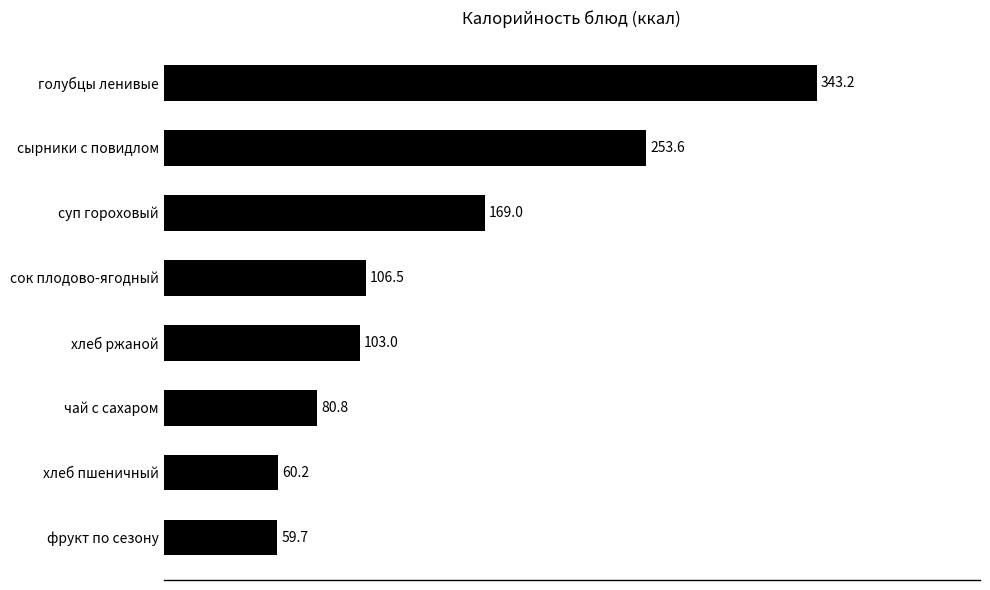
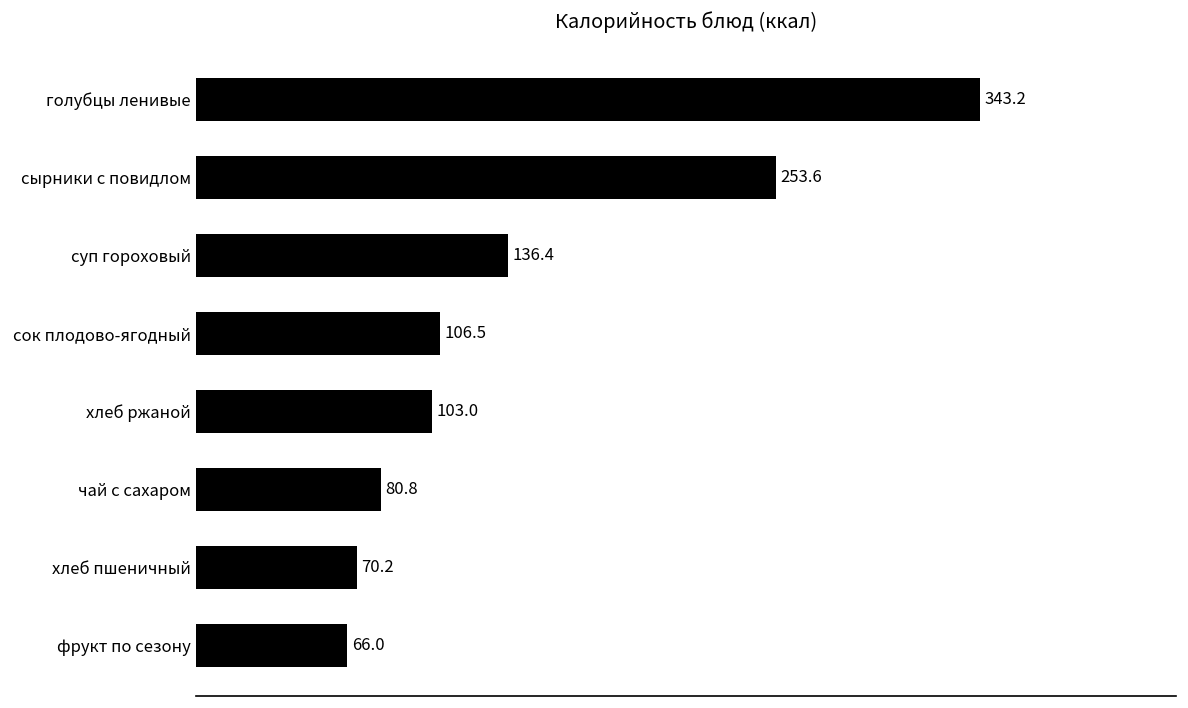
  {
    "голубцы ленивые": 343.2,
    "сырники с повидлом": 253.6,
-   "суп гороховый": 169.0,
+   "суп гороховый": 136.4,
    "сок плодово-ягодный": 106.5,
    "хлеб ржаной": 103.0,
    "чай с сахаром": 80.8,
-   "хлеб пшеничный": 60.2,
-   "фрукт по сезону": 59.7
+   "хлеб пшеничный": 70.2,
+   "фрукт по сезону": 66.0
  }
